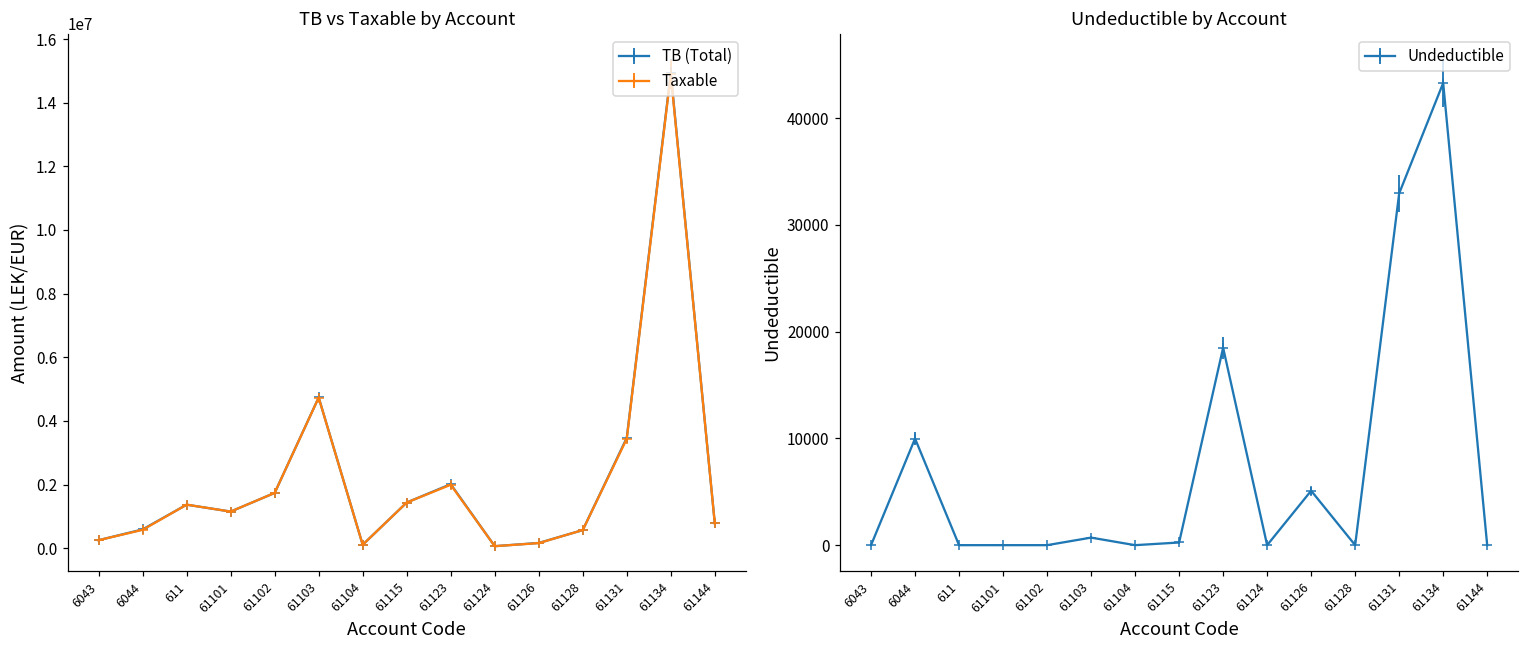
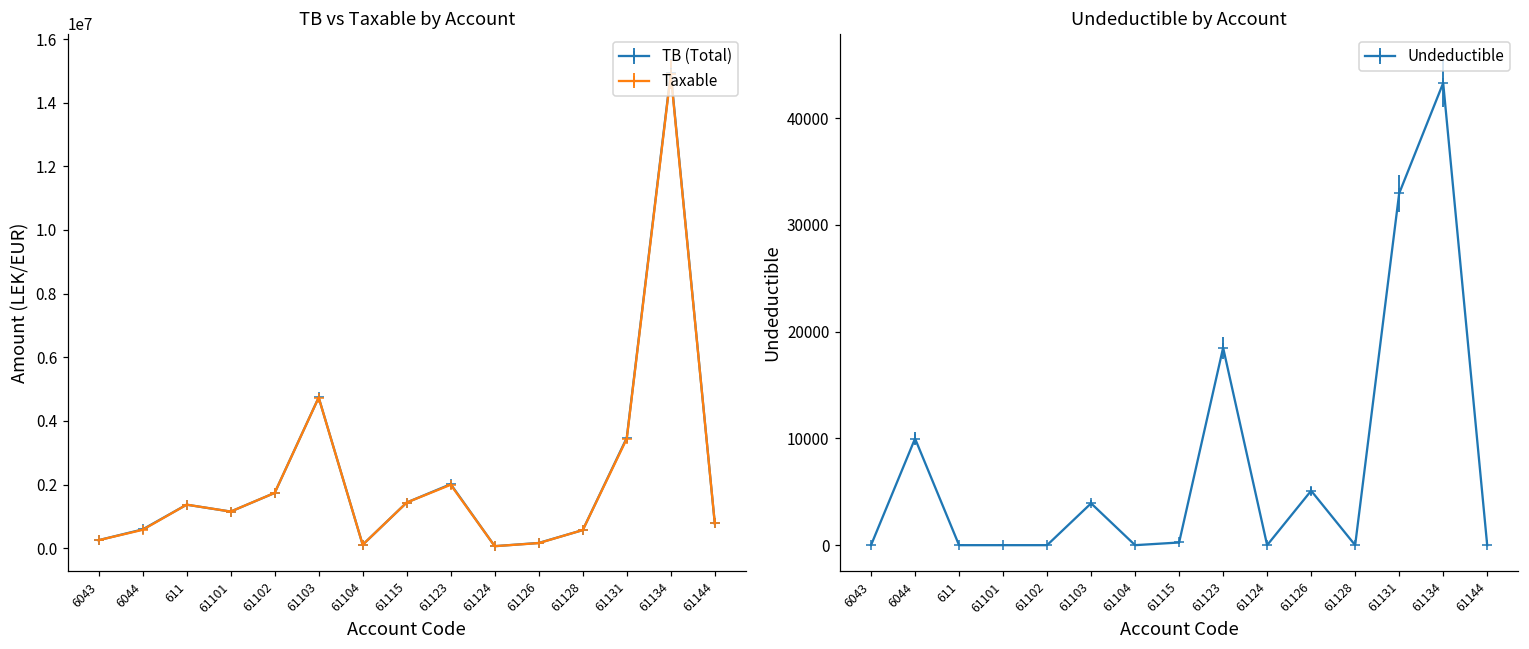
  {
    "Undeductible by Account": {
      "6043": 0,
      "6044": 10000,
      "611": 0,
      "61101": 0,
      "61102": 0,
-     "61103": 1000,
+     "61103": 4000,
      "61104": 0,
      "61115": 0,
      "61123": 19000,
      "61124": 0,
      "61126": 5000,
      "61128": 0,
      "61131": 33000,
      "61134": 43000,
      "61144": 0
    }
  }
